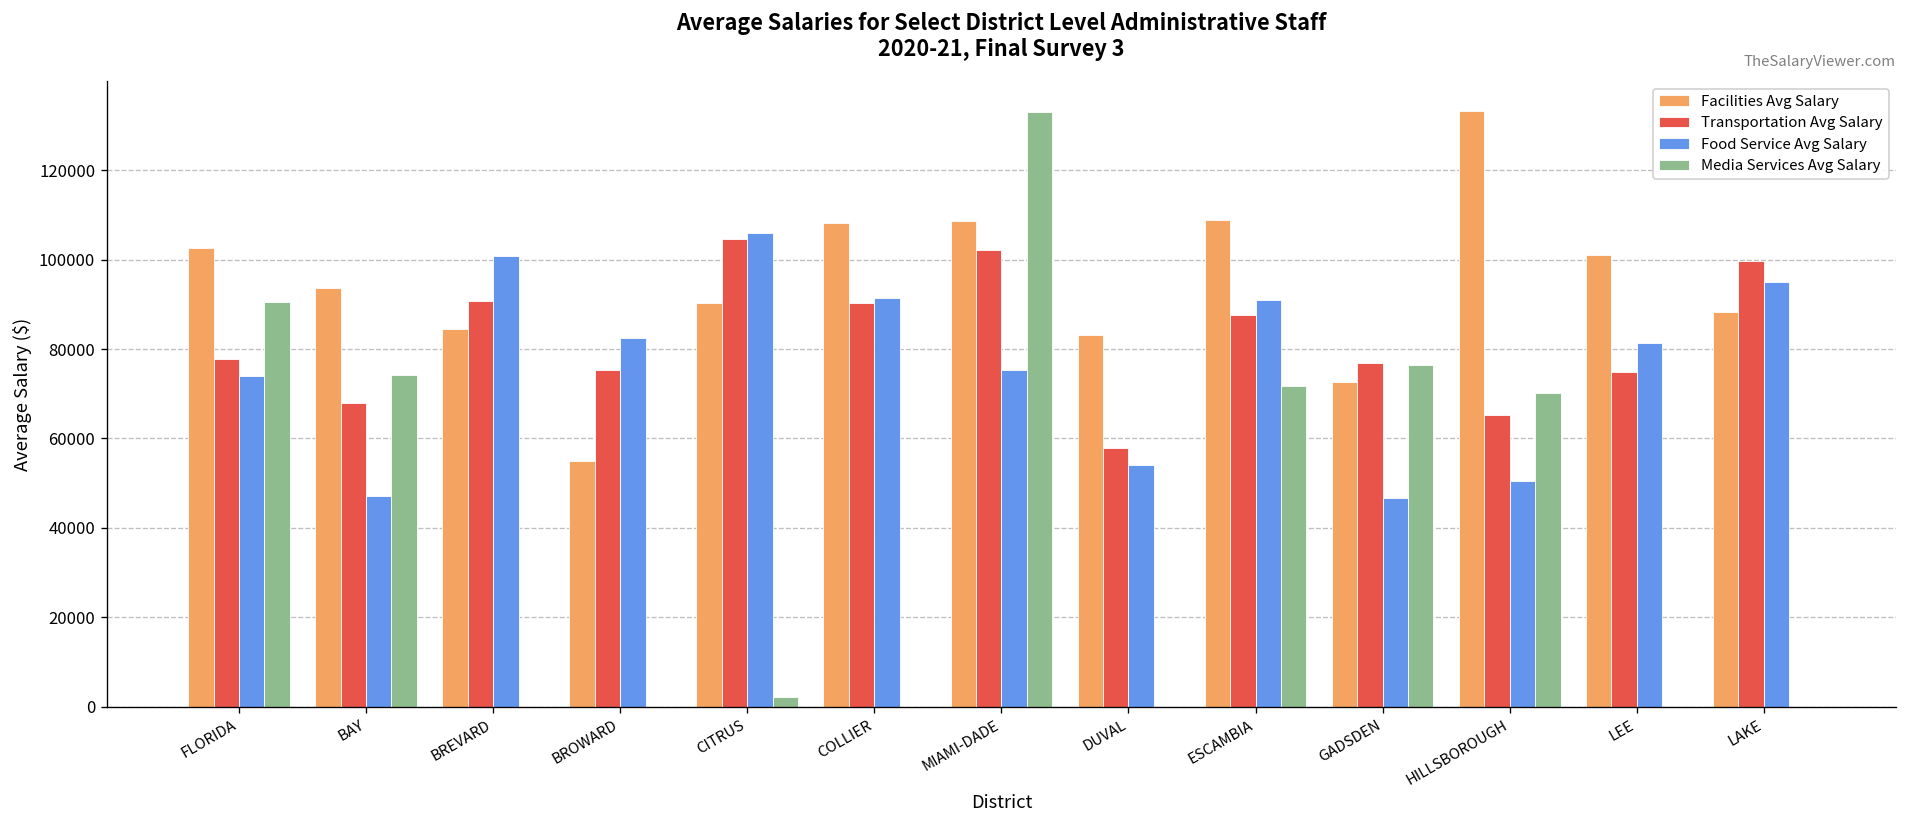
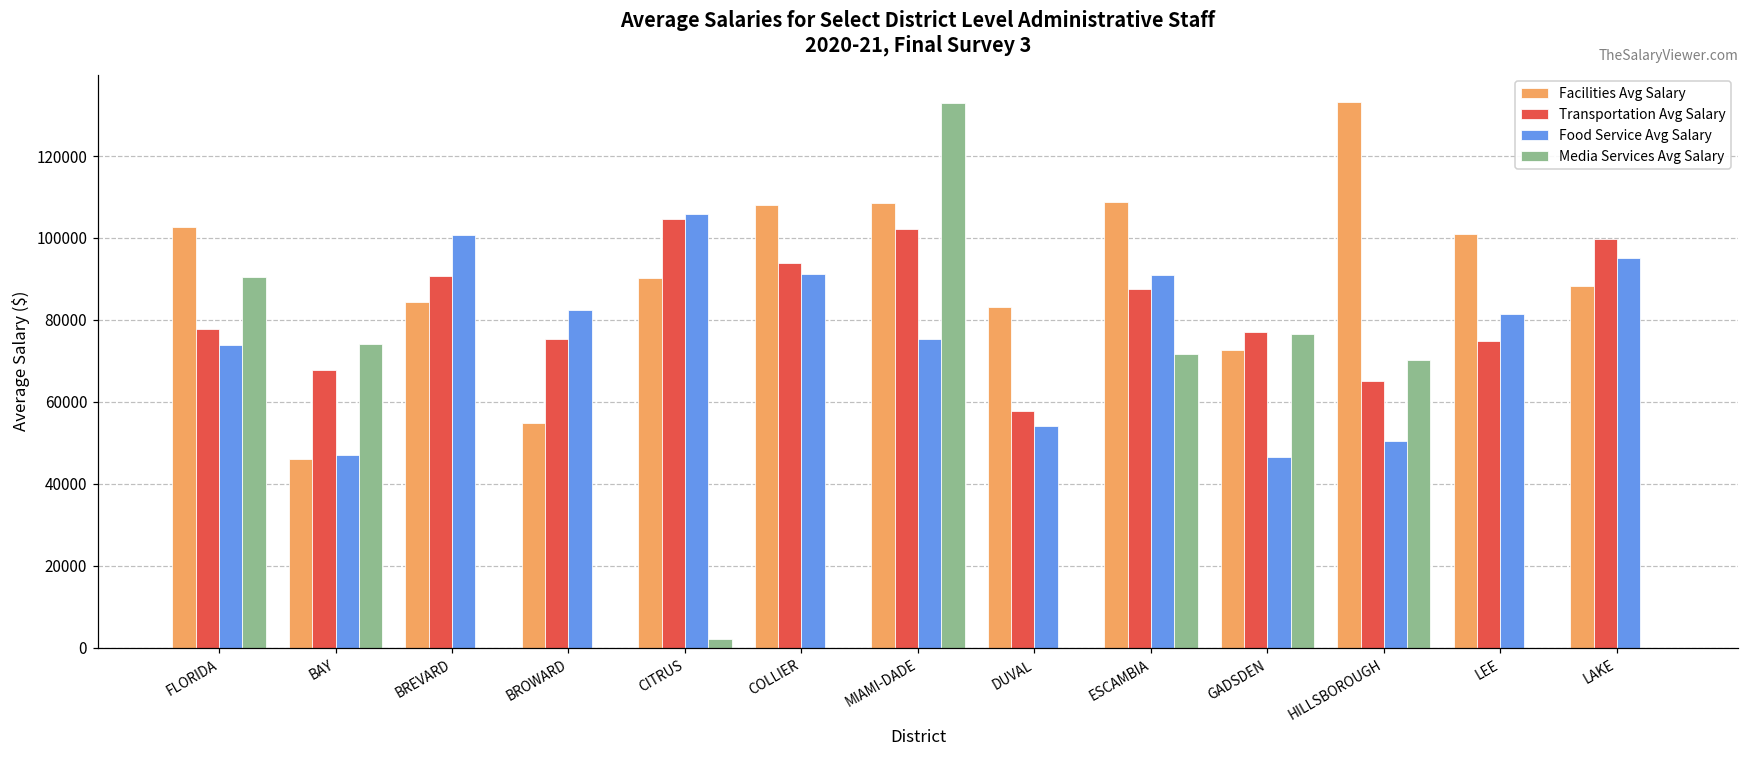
  {
    "Facilities Avg Salary": {
      "FLORIDA": 103000,
-     "BAY": 94000,
+     "BAY": 46000,
      "BREVARD": 84000,
      "BROWARD": 55000,
      "CITRUS": 90000,
      "COLLIER": 108000,
      "MIAMI-DADE": 109000,
      "DUVAL": 83000,
      "ESCAMBIA": 109000,
      "GADSDEN": 73000,
      "HILLSBOROUGH": 133000,
      "LEE": 101000,
      "LAKE": 88000
    },
    "Transportation Avg Salary": {
      "FLORIDA": 78000,
      "BAY": 68000,
      "BREVARD": 91000,
      "BROWARD": 75000,
      "CITRUS": 105000,
-     "COLLIER": 90000,
+     "COLLIER": 94000,
      "MIAMI-DADE": 102000,
      "DUVAL": 58000,
      "ESCAMBIA": 88000,
      "GADSDEN": 77000,
      "HILLSBOROUGH": 65000,
      "LEE": 75000,
      "LAKE": 100000
    },
    "Food Service Avg Salary": {
      "FLORIDA": 74000,
      "BAY": 47000,
      "BREVARD": 101000,
      "BROWARD": 82000,
      "CITRUS": 106000,
      "COLLIER": 91000,
      "MIAMI-DADE": 75000,
      "DUVAL": 54000,
      "ESCAMBIA": 91000,
      "GADSDEN": 47000,
      "HILLSBOROUGH": 50000,
      "LEE": 81000,
      "LAKE": 95000
    },
    "Media Services Avg Salary": {
      "FLORIDA": 90000,
      "BAY": 74000,
      "BREVARD": 0,
      "BROWARD": 0,
      "CITRUS": 2000,
      "COLLIER": 0,
      "MIAMI-DADE": 133000,
      "DUVAL": 0,
      "ESCAMBIA": 72000,
      "GADSDEN": 76000,
      "HILLSBOROUGH": 70000,
      "LEE": 0,
      "LAKE": 0
    }
  }
